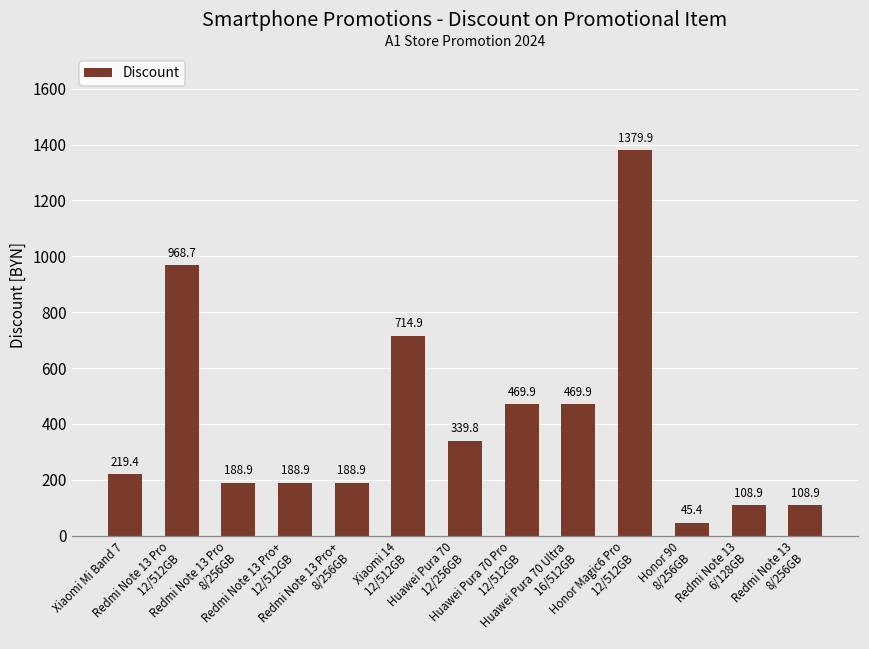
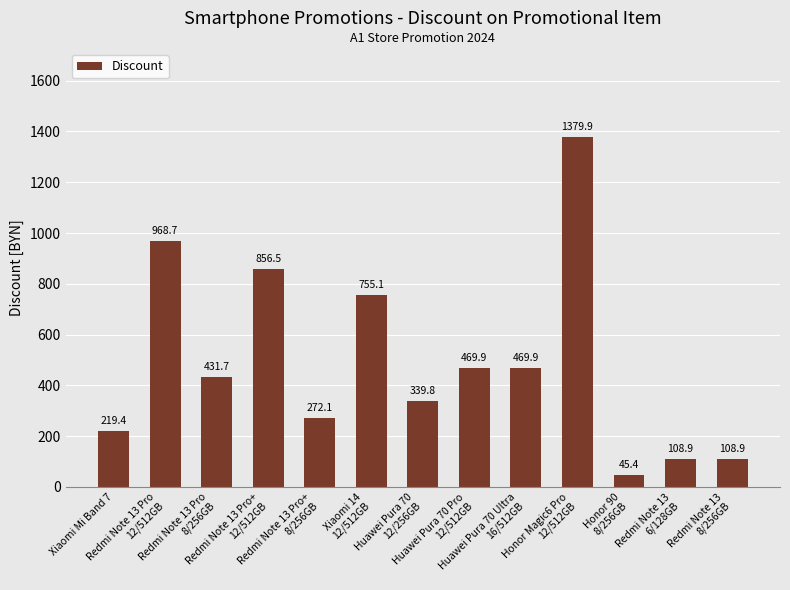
  {
    "Xiaomi Mi Band 7": 219.4,
    "Redmi Note 13 Pro 12/512GB": 968.7,
-   "Redmi Note 13 Pro 8/256GB": 188.9,
-   "Redmi Note 13 Pro+ 12/512GB": 188.9,
-   "Redmi Note 13 Pro+ 8/256GB": 188.9,
-   "Xiaomi 14 12/512GB": 714.9,
+   "Redmi Note 13 Pro 8/256GB": 431.7,
+   "Redmi Note 13 Pro+ 12/512GB": 856.5,
+   "Redmi Note 13 Pro+ 8/256GB": 272.1,
+   "Xiaomi 14 12/512GB": 755.1,
    "Huawei Pura 70 12/256GB": 339.8,
    "Huawei Pura 70 Pro 12/512GB": 469.9,
    "Huawei Pura 70 Ultra 16/512GB": 469.9,
    "Honor Magic6 Pro 12/512GB": 1379.9,
    "Honor 90 8/256GB": 45.4,
    "Redmi Note 13 6/128GB": 108.9,
    "Redmi Note 13 8/256GB": 108.9
  }
